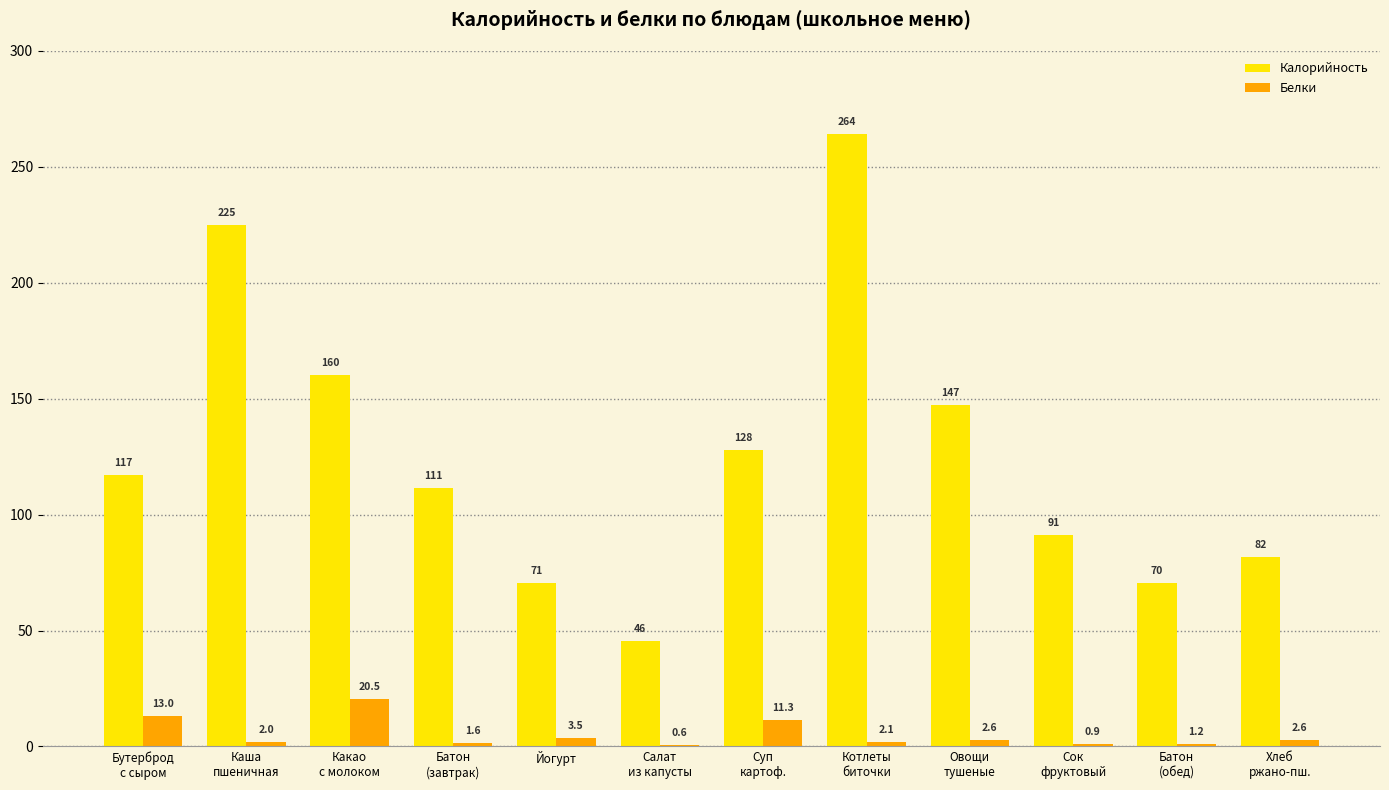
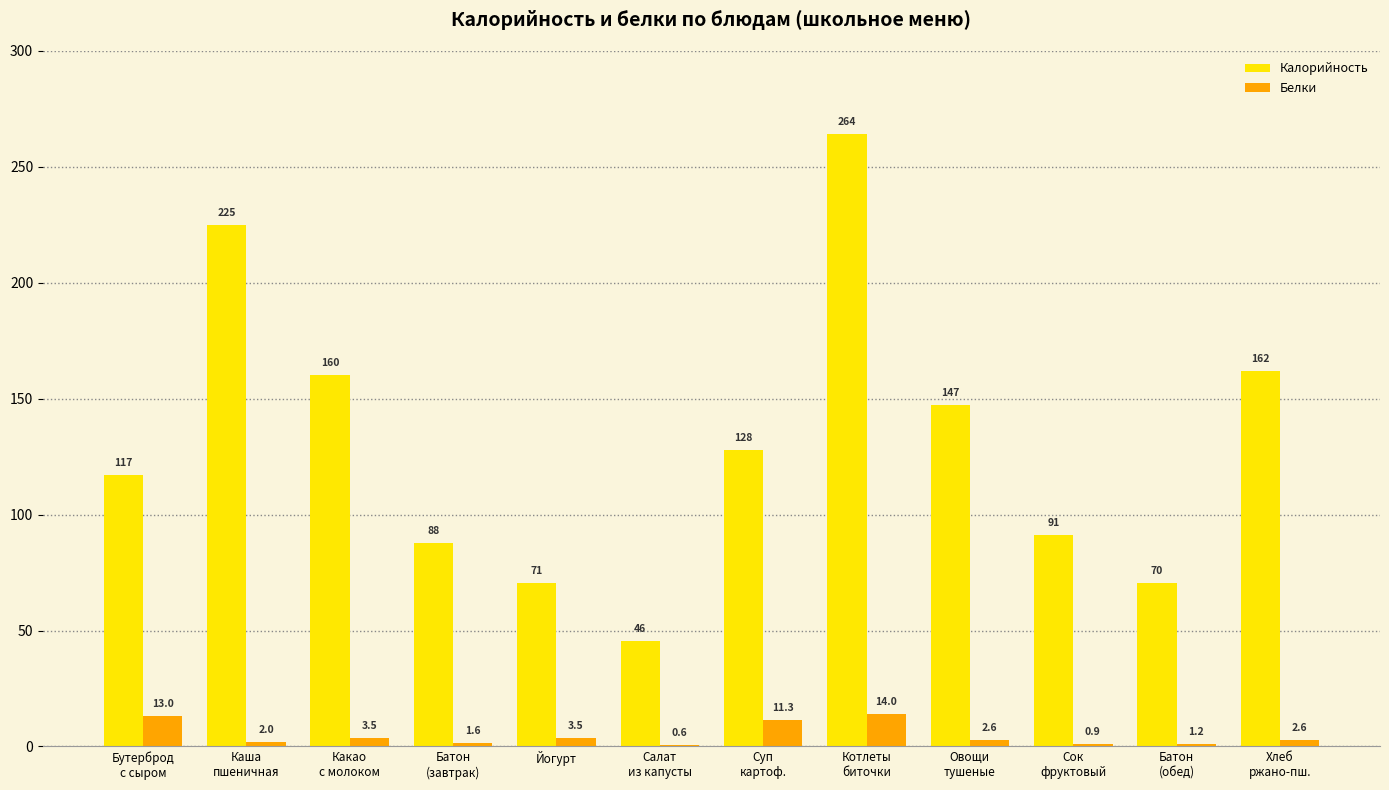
  {
    "Калорийность": {
      "Бутерброд с сыром": 117,
      "Каша пшеничная": 225,
      "Какао с молоком": 160,
-     "Батон (завтрак)": 111,
+     "Батон (завтрак)": 88,
      "Йогурт": 71,
      "Салат из капусты": 46,
      "Суп картоф.": 128,
      "Котлеты биточки": 264,
      "Овощи тушеные": 147,
      "Сок фруктовый": 91,
      "Батон (обед)": 70,
-     "Хлеб ржано-пш.": 82
+     "Хлеб ржано-пш.": 162
    },
    "Белки": {
      "Бутерброд с сыром": 13.0,
      "Каша пшеничная": 2.0,
-     "Какао с молоком": 20.5,
+     "Какао с молоком": 3.5,
      "Батон (завтрак)": 1.6,
      "Йогурт": 3.5,
      "Салат из капусты": 0.6,
      "Суп картоф.": 11.3,
-     "Котлеты биточки": 2.1,
+     "Котлеты биточки": 14.0,
      "Овощи тушеные": 2.6,
      "Сок фруктовый": 0.9,
      "Батон (обед)": 1.2,
      "Хлеб ржано-пш.": 2.6
    }
  }
